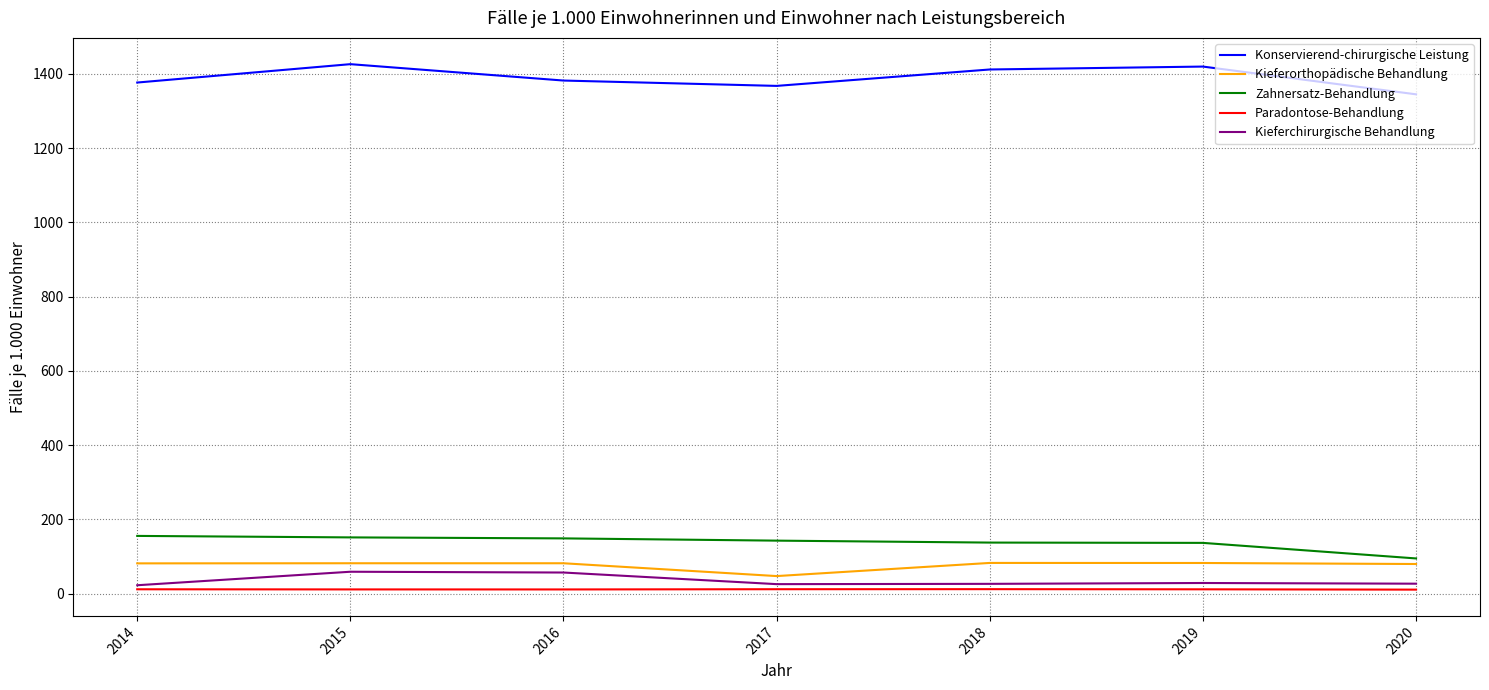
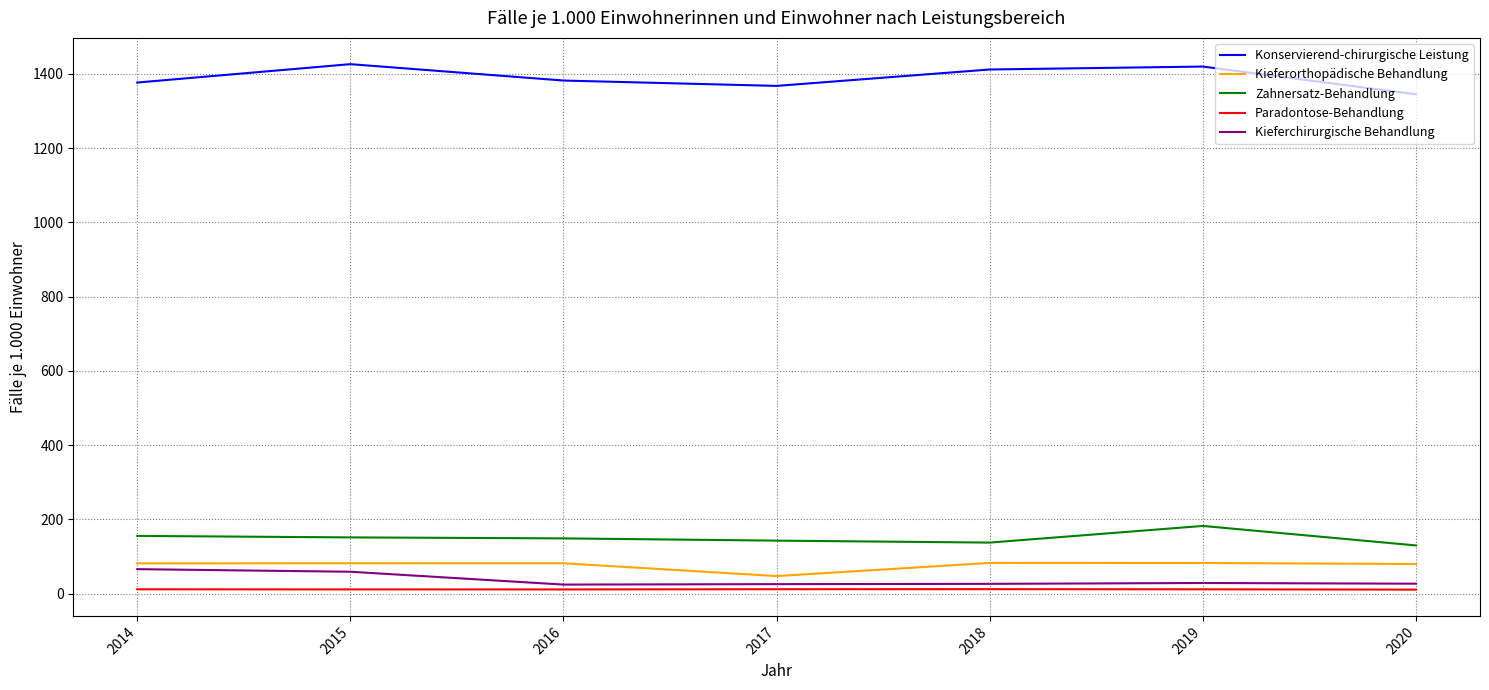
  {
    "Konservierend-chirurgische Leistung": {
      "2014": 1380,
      "2015": 1430,
      "2016": 1380,
      "2017": 1370,
      "2018": 1410,
      "2019": 1420
    },
    "Kieferorthopädische Behandlung": {
      "2014": 80,
      "2015": 80,
      "2016": 80,
      "2017": 50,
      "2018": 80,
      "2019": 80,
      "2020": 80
    },
    "Zahnersatz-Behandlung": {
      "2014": 160,
      "2015": 150,
      "2016": 150,
      "2017": 140,
      "2018": 140,
-     "2019": 140,
-     "2020": 100
+     "2019": 180,
+     "2020": 130
    },
    "Paradontose-Behandlung": {
      "2014": 10,
      "2015": 10,
      "2016": 10,
      "2017": 10,
      "2018": 10,
      "2019": 10,
      "2020": 10
    },
    "Kieferchirurgische Behandlung": {
-     "2014": 20,
+     "2014": 70,
      "2015": 60,
-     "2016": 60,
+     "2016": 20,
      "2017": 30,
      "2018": 30,
      "2019": 30,
      "2020": 30
    }
  }
